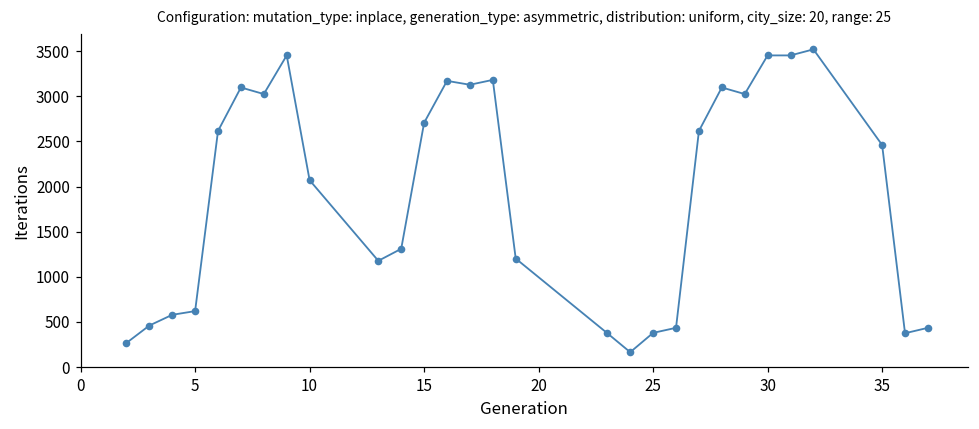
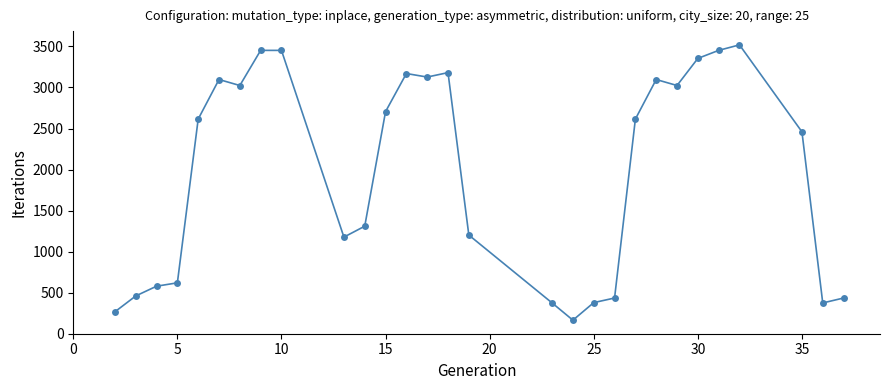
  {
    "5": 600,
-   "10": 2100,
+   "10": 3500,
    "15": 2700,
    "25": 400,
-   "30": 3500,
+   "30": 3400,
    "35": 2500
  }
